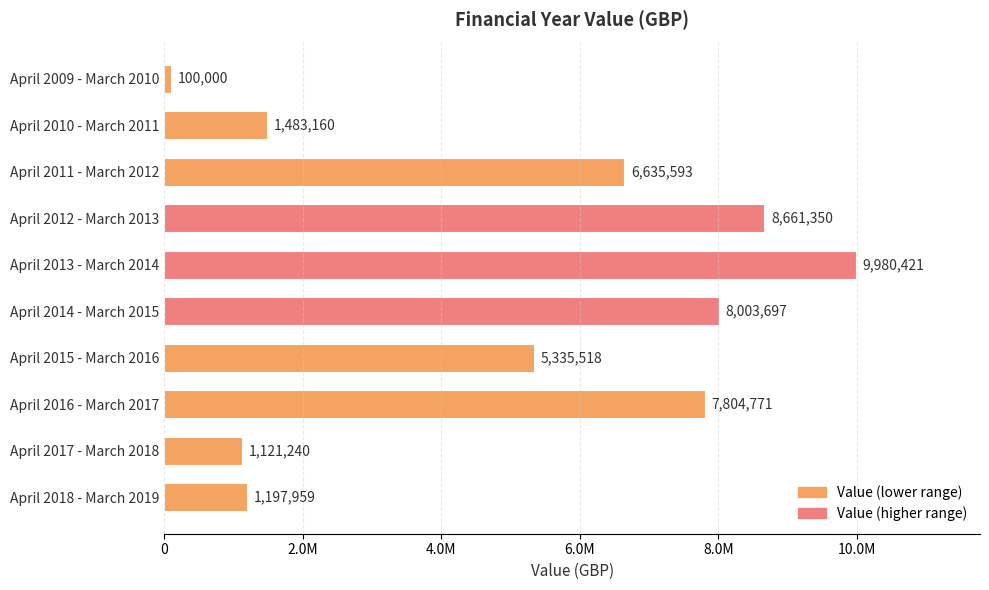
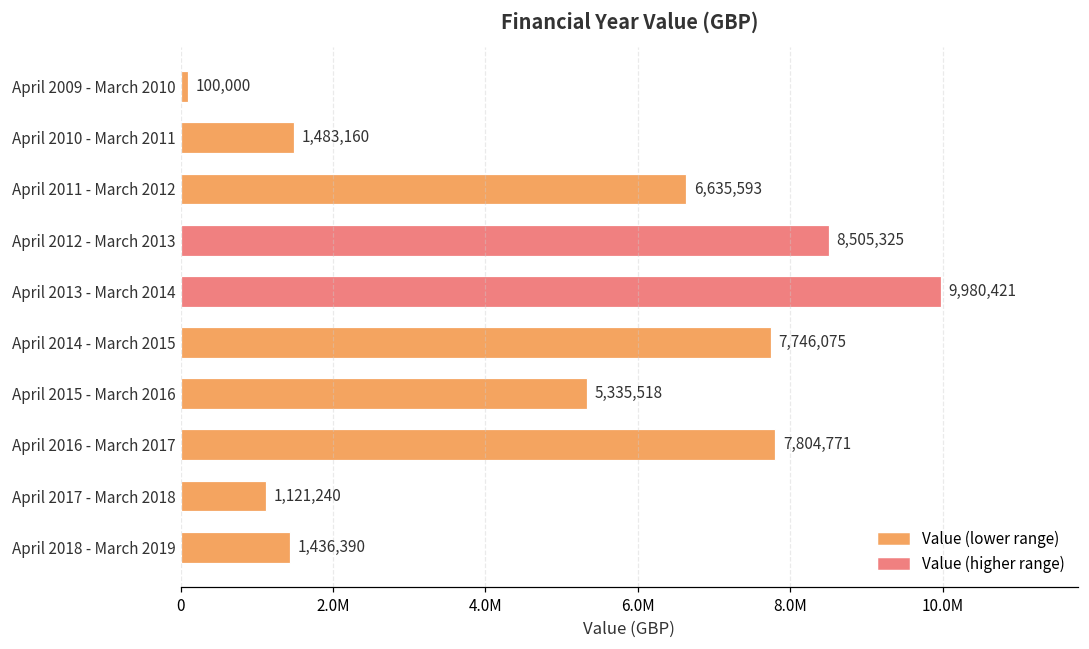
  {
    "April 2009 - March 2010": "100,000",
    "April 2010 - March 2011": "1,483,160",
    "April 2011 - March 2012": "6,635,593",
-   "April 2012 - March 2013": "8,661,350",
+   "April 2012 - March 2013": "8,505,325",
    "April 2013 - March 2014": "9,980,421",
-   "April 2014 - March 2015": "8,003,697",
+   "April 2014 - March 2015": "7,746,075",
    "April 2015 - March 2016": "5,335,518",
    "April 2016 - March 2017": "7,804,771",
    "April 2017 - March 2018": "1,121,240",
-   "April 2018 - March 2019": "1,197,959"
+   "April 2018 - March 2019": "1,436,390"
  }
